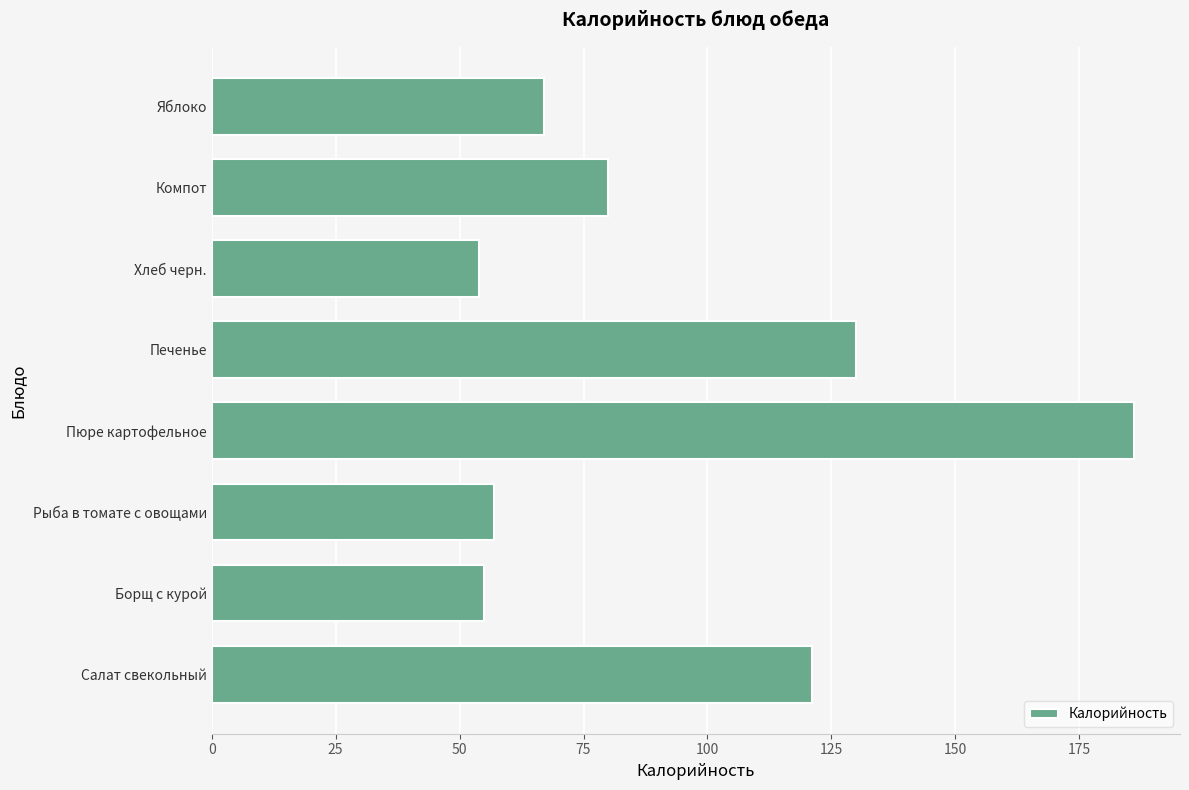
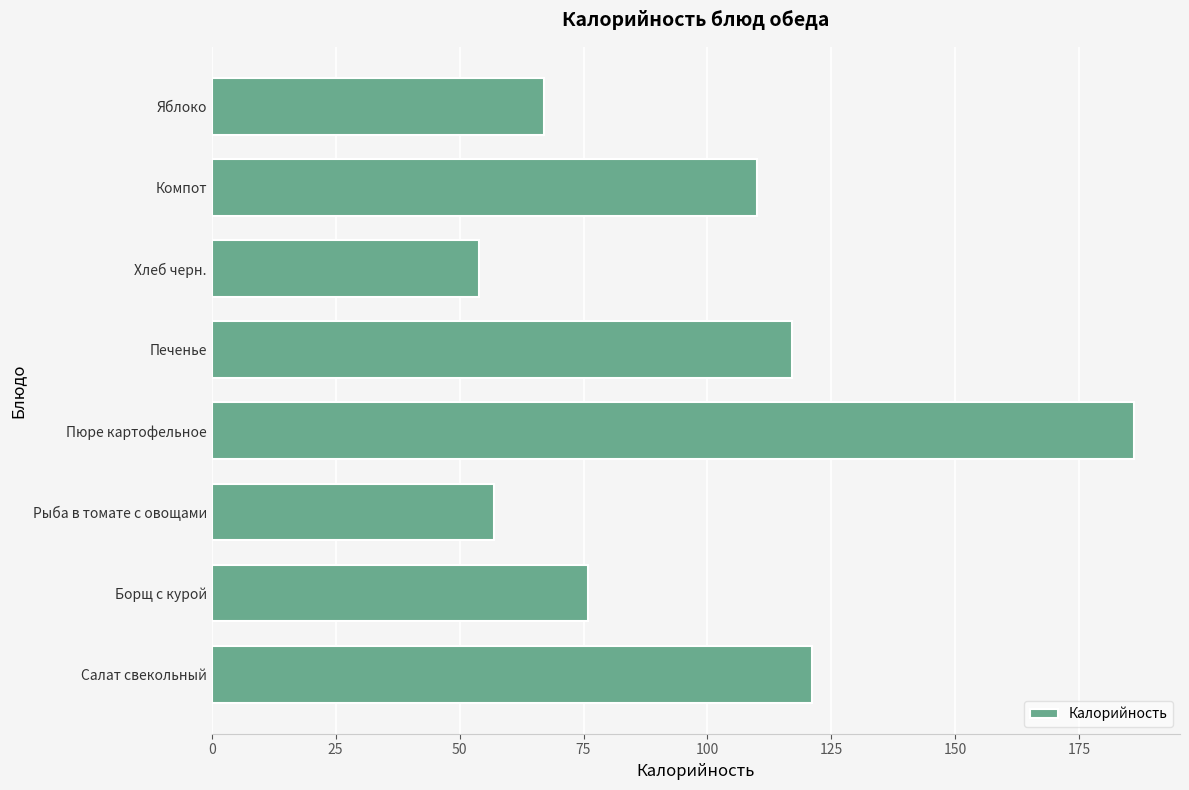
  {
    "Яблоко": 67,
-   "Компот": 80,
+   "Компот": 110,
    "Хлеб черн.": 54,
-   "Печенье": 130,
+   "Печенье": 117,
    "Пюре картофельное": 186,
    "Рыба в томате с овощами": 57,
-   "Борщ с курой": 55,
+   "Борщ с курой": 76,
    "Салат свекольный": 121
  }
